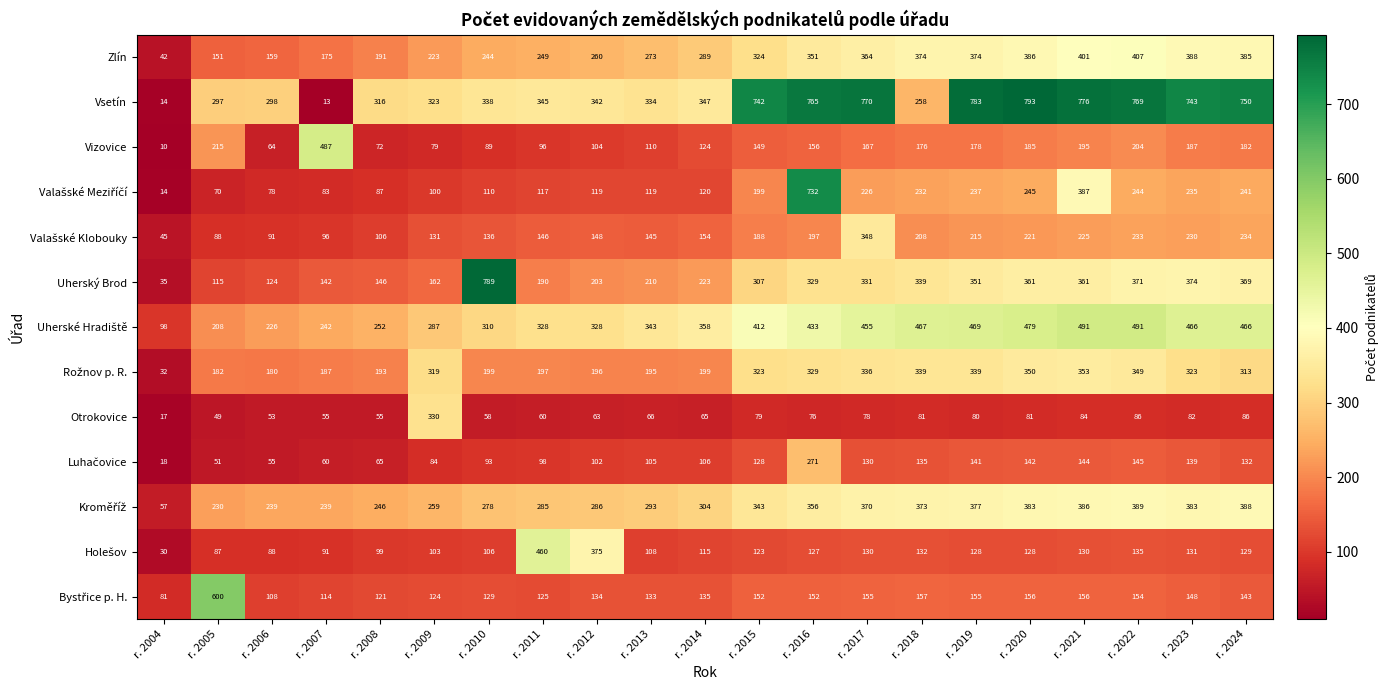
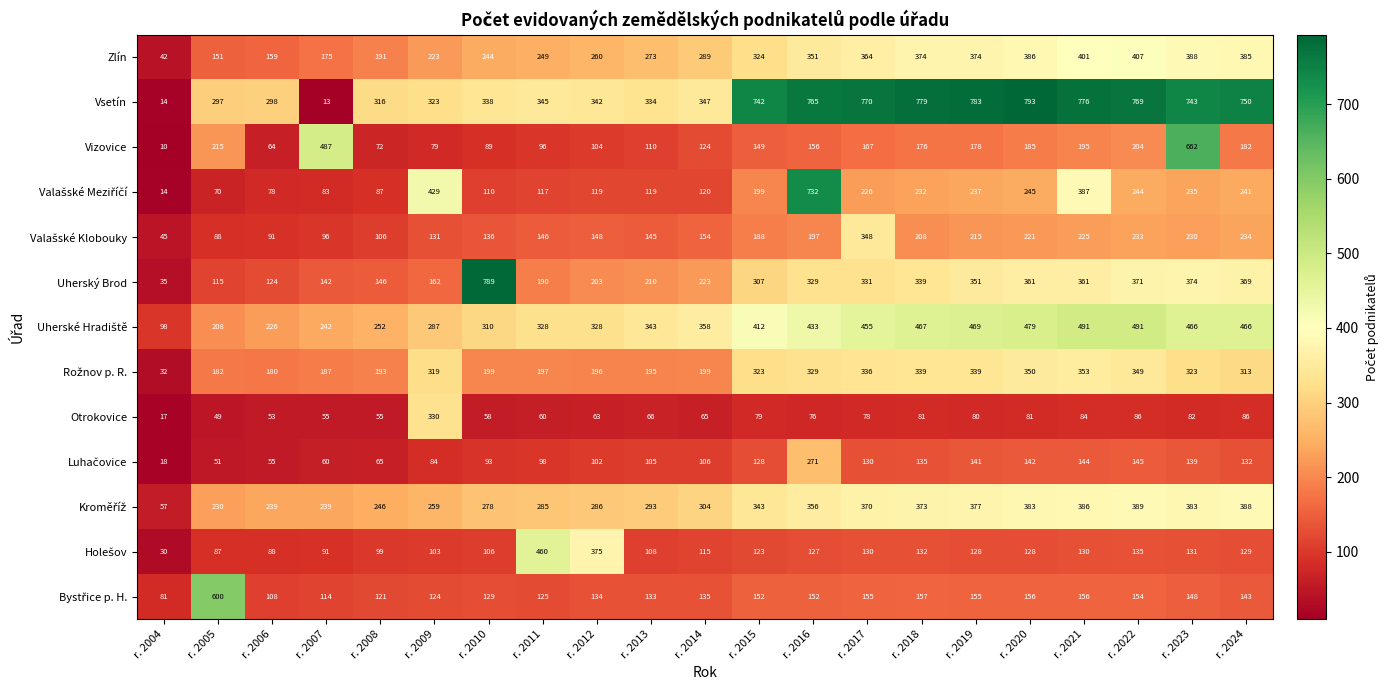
  {
    "Vsetín": {
      "r. 2004": 14,
      "r. 2005": 297,
      "r. 2006": 298,
      "r. 2007": 13,
      "r. 2008": 316,
      "r. 2009": 323,
      "r. 2010": 338,
      "r. 2011": 345,
      "r. 2012": 342,
      "r. 2013": 334,
      "r. 2014": 347,
      "r. 2015": 742,
      "r. 2016": 765,
      "r. 2017": 770,
-     "r. 2018": 258,
+     "r. 2018": 779,
      "r. 2019": 783,
      "r. 2020": 793,
      "r. 2021": 776,
      "r. 2022": 769,
      "r. 2023": 743,
      "r. 2024": 750
    },
    "Vizovice": {
      "r. 2004": 10,
      "r. 2005": 215,
      "r. 2006": 64,
      "r. 2007": 487,
      "r. 2008": 72,
      "r. 2009": 79,
      "r. 2010": 89,
      "r. 2011": 96,
      "r. 2012": 104,
      "r. 2013": 110,
      "r. 2014": 124,
      "r. 2015": 149,
      "r. 2016": 156,
      "r. 2017": 167,
      "r. 2018": 176,
      "r. 2019": 178,
      "r. 2020": 185,
      "r. 2021": 195,
      "r. 2022": 204,
-     "r. 2023": 187,
+     "r. 2023": 662,
      "r. 2024": 182
    },
    "Valašské Meziříčí": {
      "r. 2004": 14,
      "r. 2005": 70,
      "r. 2006": 78,
      "r. 2007": 83,
      "r. 2008": 87,
-     "r. 2009": 100,
+     "r. 2009": 429,
      "r. 2010": 110,
      "r. 2011": 117,
      "r. 2012": 119,
      "r. 2013": 119,
      "r. 2014": 120,
      "r. 2015": 199,
      "r. 2016": 732,
      "r. 2017": 226,
      "r. 2018": 232,
      "r. 2019": 237,
      "r. 2020": 245,
      "r. 2021": 387,
      "r. 2022": 244,
      "r. 2023": 235,
      "r. 2024": 241
    }
  }
